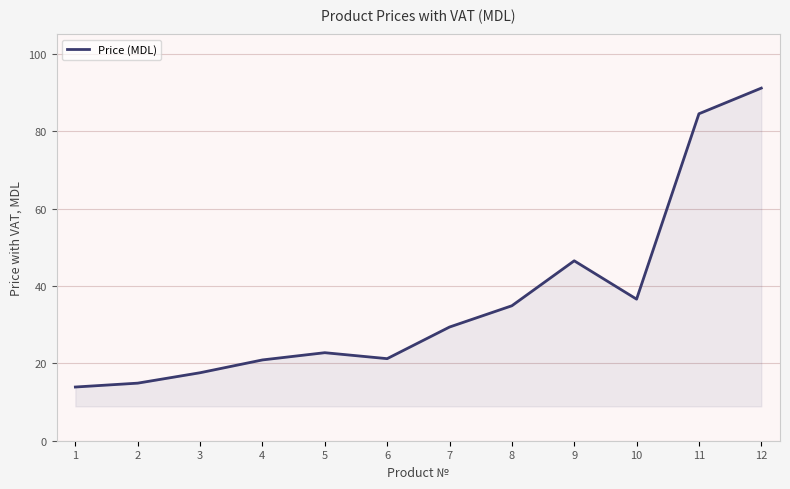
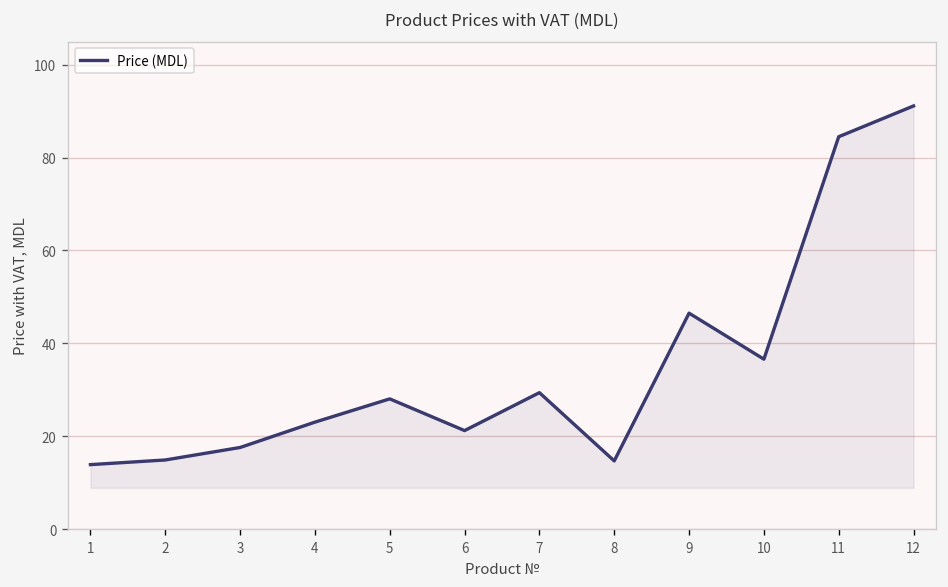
  {
    "1": 14,
    "2": 15,
    "3": 18,
-   "4": 21,
-   "5": 23,
+   "4": 23,
+   "5": 28,
    "6": 21,
    "7": 29,
-   "8": 35,
+   "8": 15,
    "9": 47,
    "10": 37,
    "11": 85,
    "12": 91
  }
